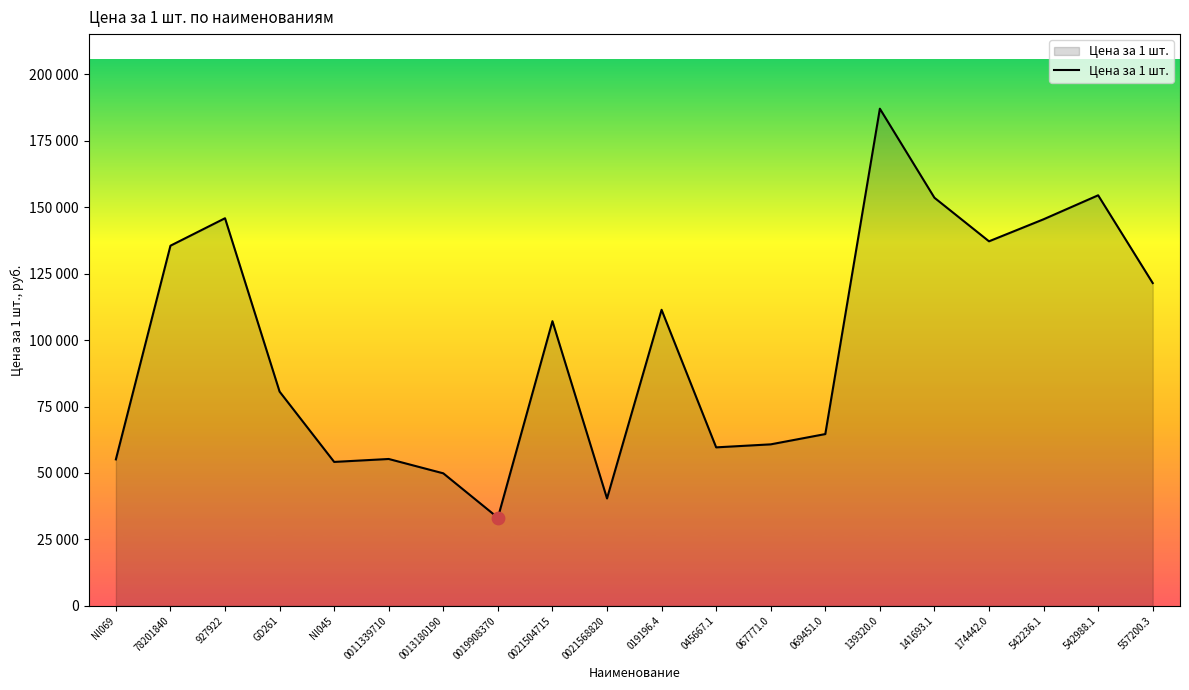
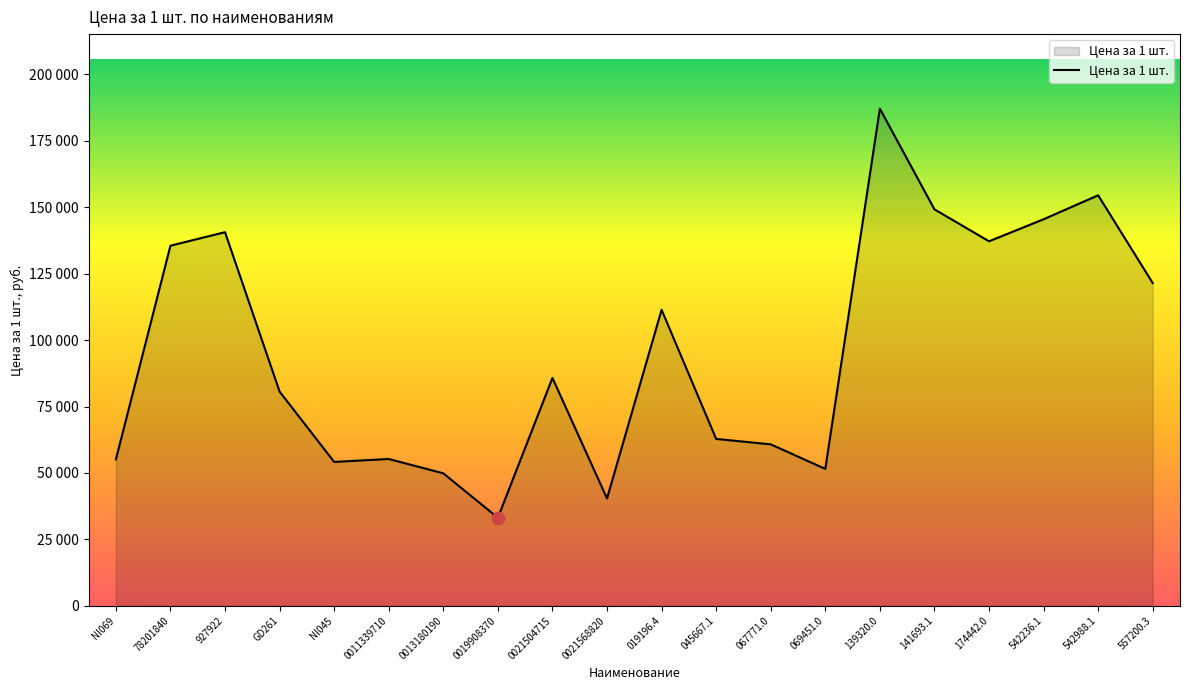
  {
    "Цена за 1 шт.": {
      "NI069": 55000,
      "78201840": 135000,
-     "927922": 146000,
+     "927922": 141000,
      "GD261": 81000,
      "NI045": 54000,
      "0011339710": 55000,
      "0013180190": 50000,
-     "0021504715": 107000,
+     "0021504715": 86000,
      "0021568820": 40000,
      "019196.4": 111000,
-     "045667.1": 60000,
+     "045667.1": 63000,
      "067771.0": 61000,
-     "069451.0": 65000,
+     "069451.0": 52000,
      "139320.0": 187000,
-     "141693.1": 154000,
+     "141693.1": 149000,
      "174442.0": 137000,
      "542236.1": 145000,
      "542988.1": 154000,
      "557200.3": 121000
    }
  }
